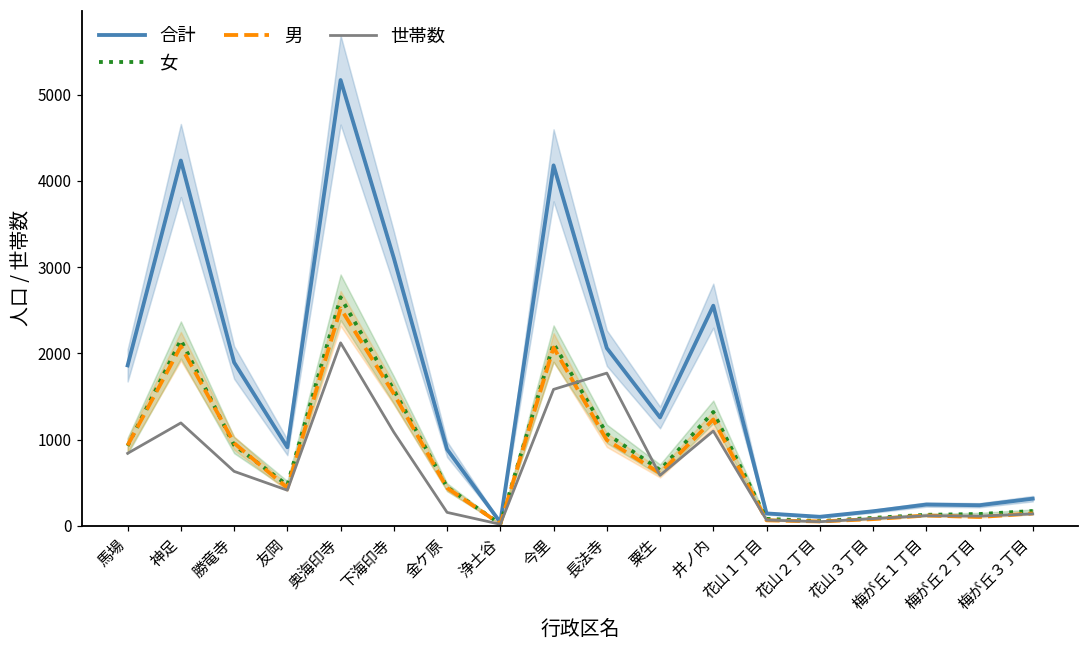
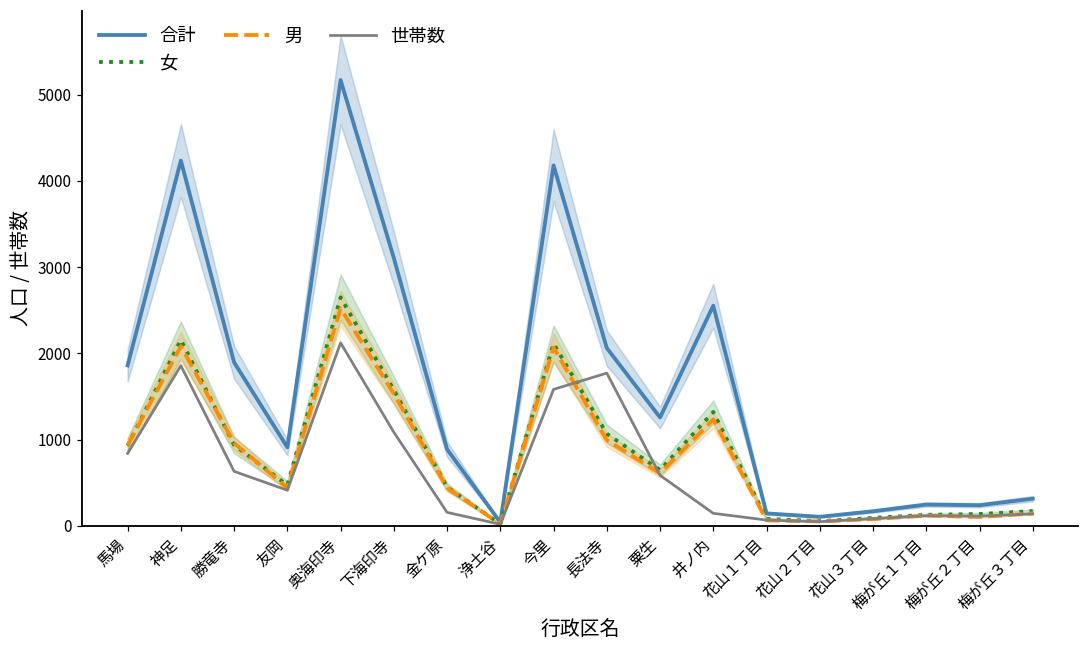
  {
    "世帯数": {
      "馬場": 800,
-     "神足": 1200,
+     "神足": 1900,
      "勝竜寺": 600,
      "奥海印寺": 2100,
      "下海印寺": 1100,
      "金ケ原": 200,
      "今里": 1600,
      "長法寺": 1800,
-     "井ノ内": 1100
+     "井ノ内": 100
    }
  }
